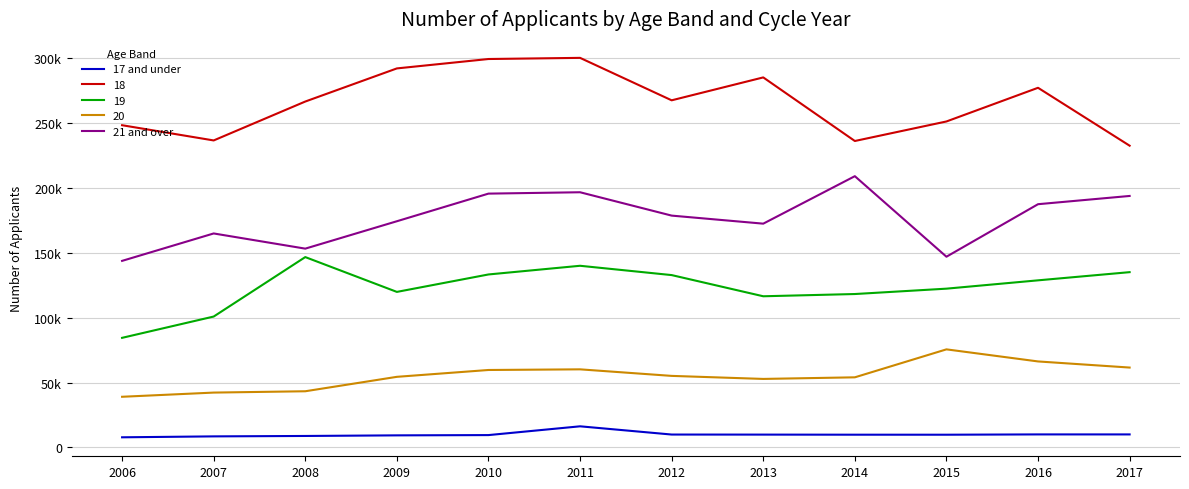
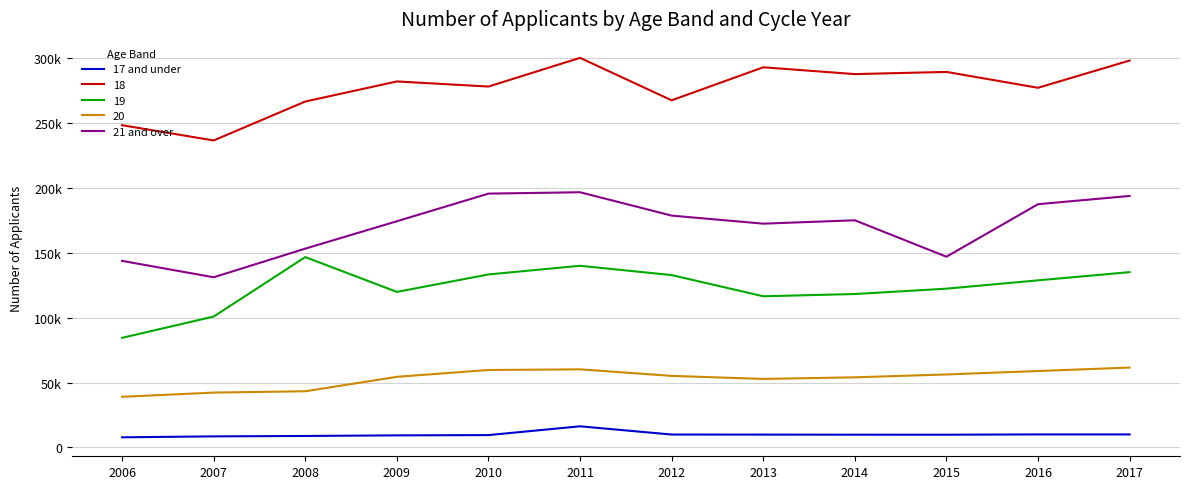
  {
    "17 and under": {
      "2006": 8000,
      "2007": 9000,
      "2008": 9000,
      "2009": 9000,
      "2010": 10000,
      "2011": 16000,
      "2012": 10000,
      "2013": 10000,
      "2014": 10000,
      "2015": 10000,
      "2016": 10000,
      "2017": 10000
    },
    "18": {
      "2006": 248000,
      "2007": 237000,
      "2008": 267000,
-     "2009": 292000,
-     "2010": 299000,
+     "2009": 282000,
+     "2010": 278000,
      "2011": 300000,
      "2012": 267000,
-     "2013": 285000,
-     "2014": 236000,
-     "2015": 251000,
+     "2013": 293000,
+     "2014": 288000,
+     "2015": 289000,
      "2016": 277000,
-     "2017": 233000
+     "2017": 298000
    },
    "19": {
      "2006": 84000,
      "2007": 101000,
      "2008": 147000,
      "2009": 120000,
      "2010": 133000,
      "2011": 140000,
      "2012": 133000,
      "2013": 116000,
      "2014": 118000,
      "2015": 122000,
      "2016": 129000,
      "2017": 135000
    },
    "20": {
      "2006": 39000,
      "2007": 42000,
      "2008": 43000,
      "2009": 54000,
      "2010": 60000,
      "2011": 60000,
      "2012": 55000,
      "2013": 53000,
      "2014": 54000,
-     "2015": 76000,
-     "2016": 66000,
+     "2015": 56000,
+     "2016": 59000,
      "2017": 62000
    },
    "21 and over": {
      "2006": 144000,
-     "2007": 165000,
+     "2007": 131000,
      "2008": 153000,
      "2009": 174000,
      "2010": 196000,
      "2011": 197000,
      "2012": 179000,
      "2013": 172000,
-     "2014": 209000,
+     "2014": 175000,
      "2015": 147000,
      "2016": 187000,
      "2017": 194000
    }
  }
